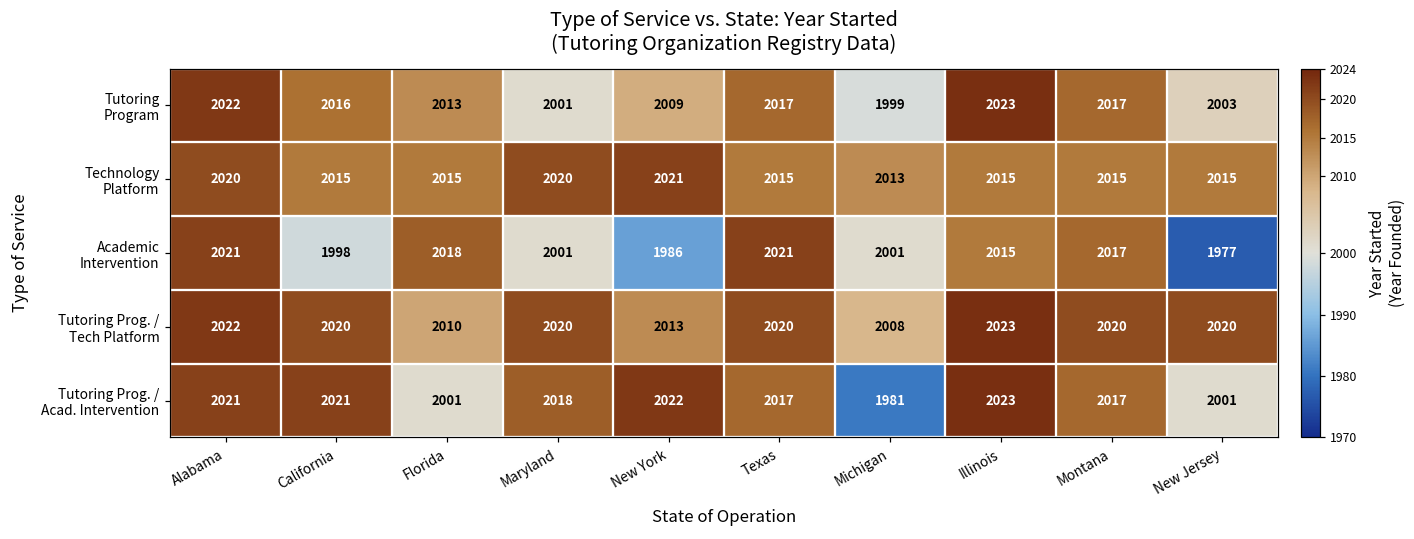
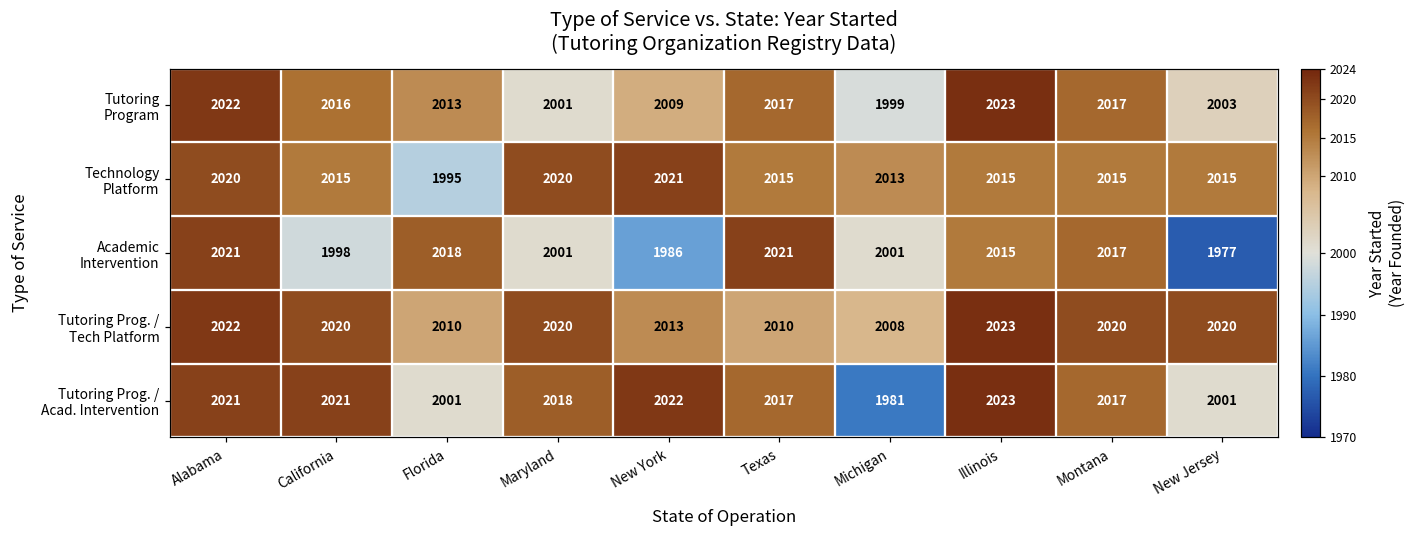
  {
    "Tutoring Program": {
      "Alabama": 2022,
      "California": 2016,
      "Florida": 2013,
      "Maryland": 2001,
      "New York": 2009,
      "Texas": 2017,
      "Michigan": 1999,
      "Illinois": 2023,
      "Montana": 2017,
      "New Jersey": 2003
    },
    "Technology Platform": {
      "Alabama": 2020,
      "California": 2015,
-     "Florida": 2015,
+     "Florida": 1995,
      "Maryland": 2020,
      "New York": 2021,
      "Texas": 2015,
      "Michigan": 2013,
      "Illinois": 2015,
      "Montana": 2015,
      "New Jersey": 2015
    },
    "Academic Intervention": {
      "Alabama": 2021,
      "California": 1998,
      "Florida": 2018,
      "Maryland": 2001,
      "New York": 1986,
      "Texas": 2021,
      "Michigan": 2001,
      "Illinois": 2015,
      "Montana": 2017,
      "New Jersey": 1977
    },
    "Tutoring Prog. / Tech Platform": {
      "Alabama": 2022,
      "California": 2020,
      "Florida": 2010,
      "Maryland": 2020,
      "New York": 2013,
-     "Texas": 2020,
+     "Texas": 2010,
      "Michigan": 2008,
      "Illinois": 2023,
      "Montana": 2020,
      "New Jersey": 2020
    },
    "Tutoring Prog. / Acad. Intervention": {
      "Alabama": 2021,
      "California": 2021,
      "Florida": 2001,
      "Maryland": 2018,
      "New York": 2022,
      "Texas": 2017,
      "Michigan": 1981,
      "Illinois": 2023,
      "Montana": 2017,
      "New Jersey": 2001
    }
  }
